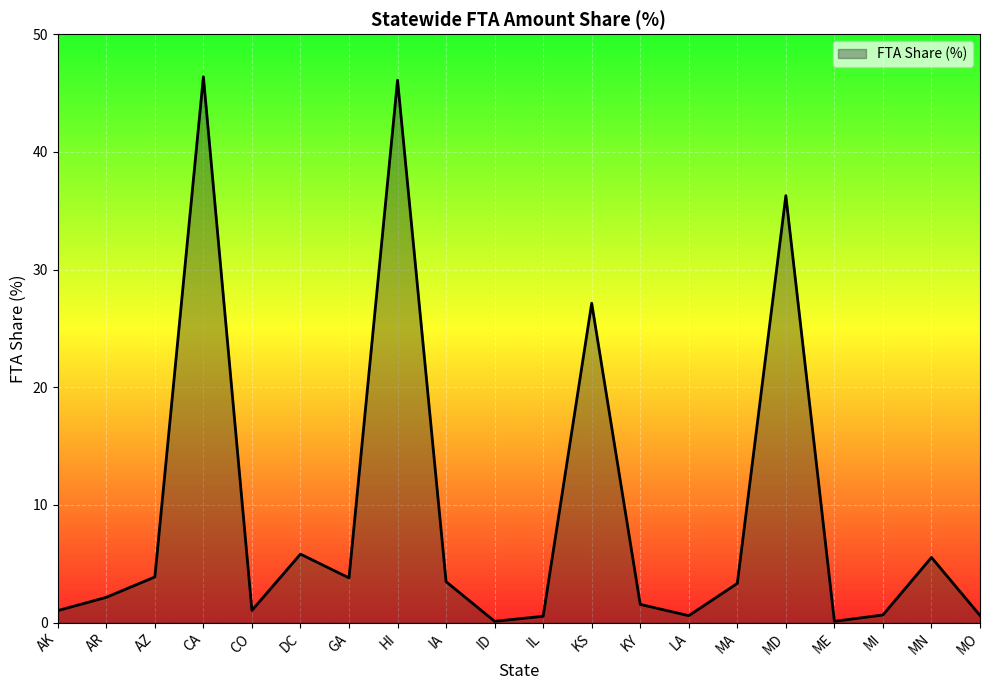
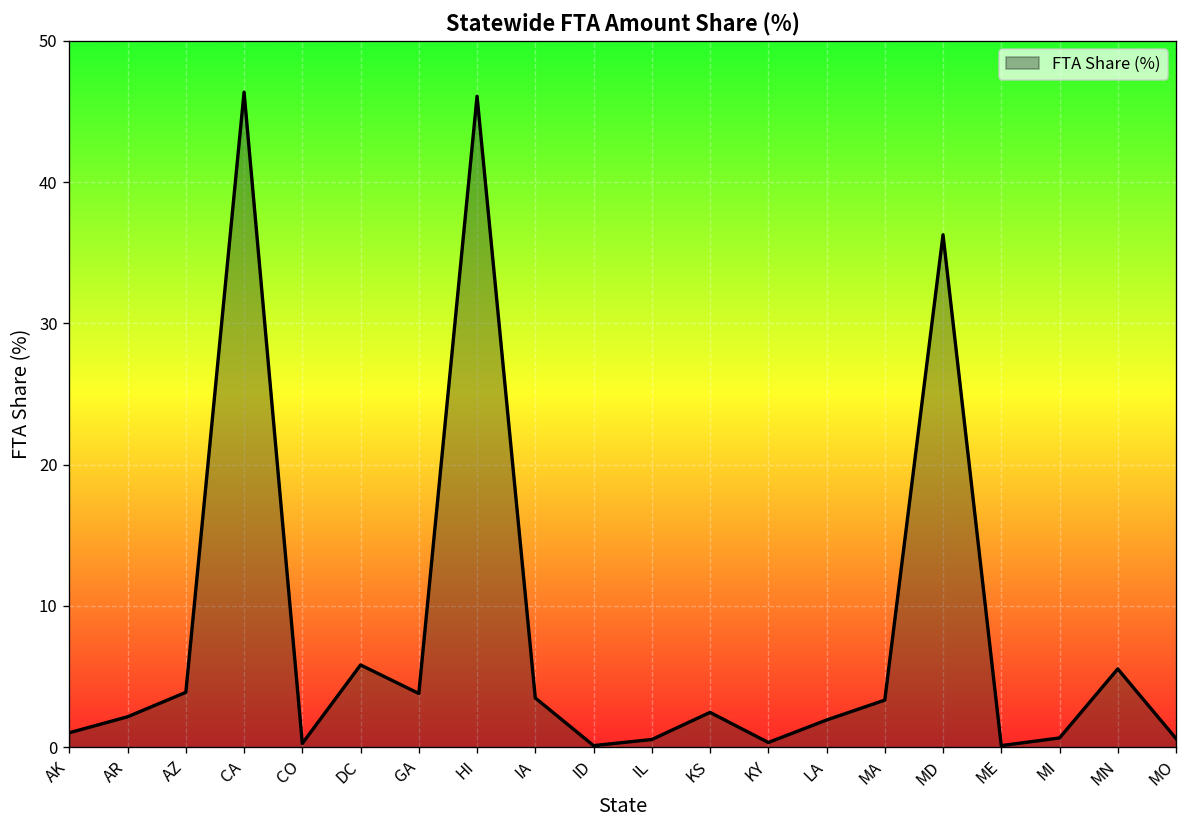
  {
    "AK": 1.0,
    "AR": 2.2,
    "AZ": 3.9,
    "CA": 46.4,
-   "CO": 1.0,
+   "CO": 0.3,
    "DC": 5.8,
    "GA": 3.8,
    "HI": 46.1,
    "IA": 3.5,
    "ID": 0.1,
    "IL": 0.5,
-   "KS": 27.1,
-   "KY": 1.6,
-   "LA": 0.6,
+   "KS": 2.5,
+   "KY": 0.3,
+   "LA": 1.9,
    "MA": 3.3,
    "MD": 36.3,
    "ME": 0.1,
    "MI": 0.7,
    "MN": 5.5,
    "MO": 0.6
  }
